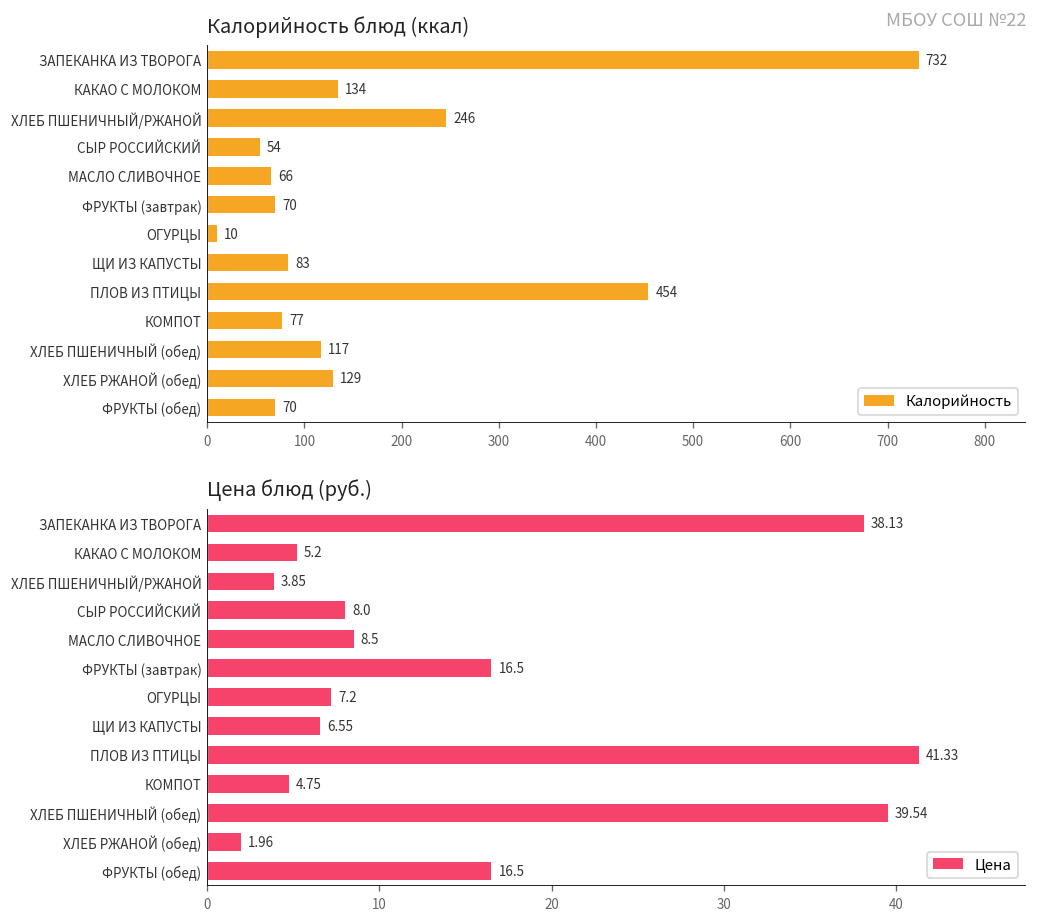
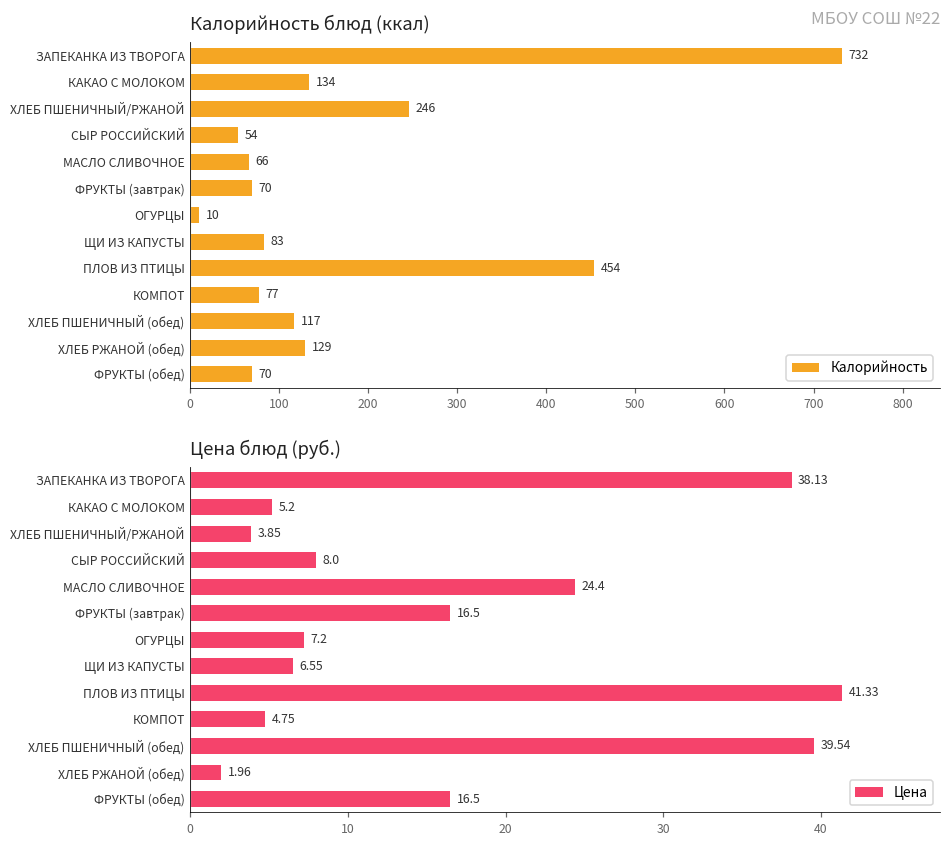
  {
    "Калорийность блюд (ккал)": {
      "ЗАПЕКАНКА ИЗ ТВОРОГА": 732,
      "КАКАО С МОЛОКОМ": 134,
      "ХЛЕБ ПШЕНИЧНЫЙ/РЖАНОЙ": 246,
      "СЫР РОССИЙСКИЙ": 54,
      "МАСЛО СЛИВОЧНОЕ": 66,
      "ФРУКТЫ (завтрак)": 70,
      "ОГУРЦЫ": 10,
      "ЩИ ИЗ КАПУСТЫ": 83,
      "ПЛОВ ИЗ ПТИЦЫ": 454,
      "КОМПОТ": 77,
      "ХЛЕБ ПШЕНИЧНЫЙ (обед)": 117,
      "ХЛЕБ РЖАНОЙ (обед)": 129,
      "ФРУКТЫ (обед)": 70
    },
    "Цена блюд (руб.)": {
      "ЗАПЕКАНКА ИЗ ТВОРОГА": 38.13,
      "КАКАО С МОЛОКОМ": 5.2,
      "ХЛЕБ ПШЕНИЧНЫЙ/РЖАНОЙ": 3.85,
      "СЫР РОССИЙСКИЙ": 8.0,
-     "МАСЛО СЛИВОЧНОЕ": 8.5,
+     "МАСЛО СЛИВОЧНОЕ": 24.4,
      "ФРУКТЫ (завтрак)": 16.5,
      "ОГУРЦЫ": 7.2,
      "ЩИ ИЗ КАПУСТЫ": 6.55,
      "ПЛОВ ИЗ ПТИЦЫ": 41.33,
      "КОМПОТ": 4.75,
      "ХЛЕБ ПШЕНИЧНЫЙ (обед)": 39.54,
      "ХЛЕБ РЖАНОЙ (обед)": 1.96,
      "ФРУКТЫ (обед)": 16.5
    }
  }
